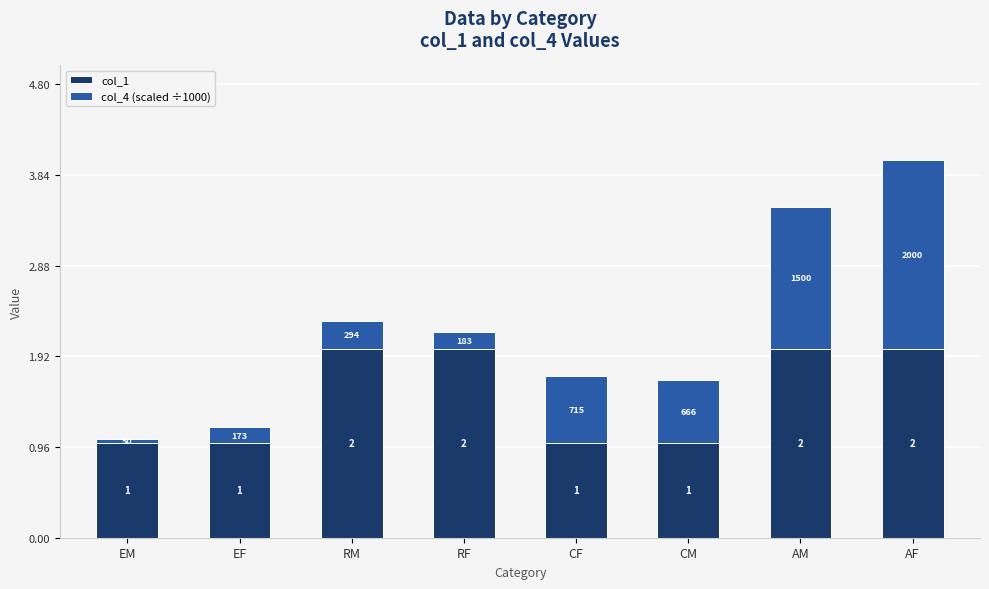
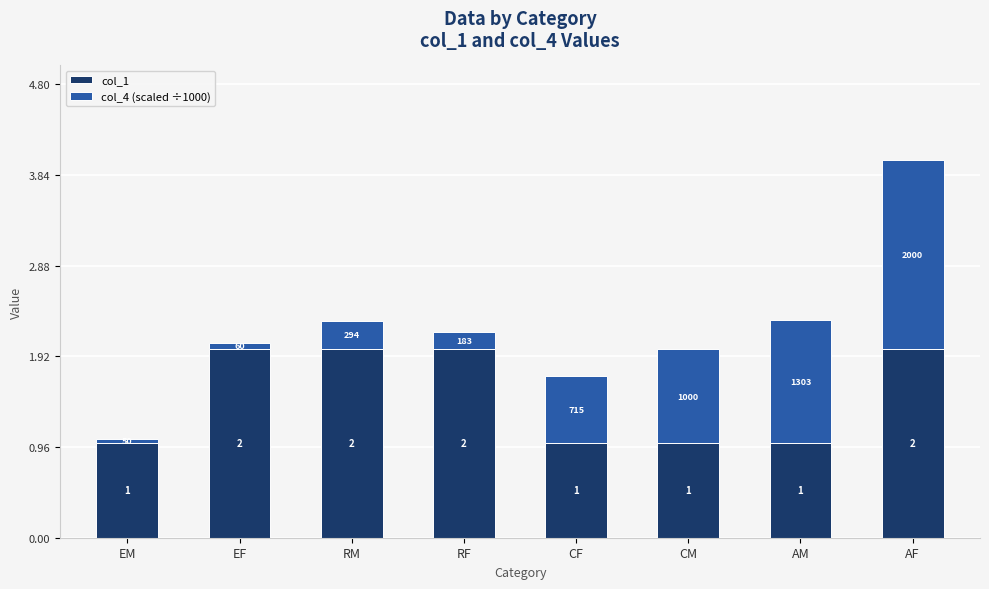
  {
    "col_1": {
      "EM": 1,
-     "EF": 1,
+     "EF": 2,
      "RM": 2,
      "RF": 2,
      "CF": 1,
      "CM": 1,
-     "AM": 2,
+     "AM": 1,
      "AF": 2
    },
    "col_4 (scaled ÷1000)": {
-     "EF": 173,
-     "CM": 666,
-     "AM": 1500
+     "EF": 60,
+     "CM": 1000,
+     "AM": 1303
    }
  }
